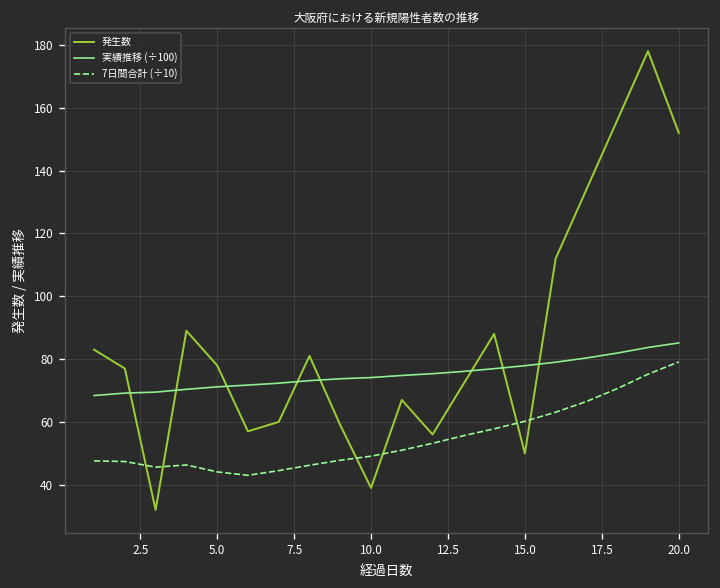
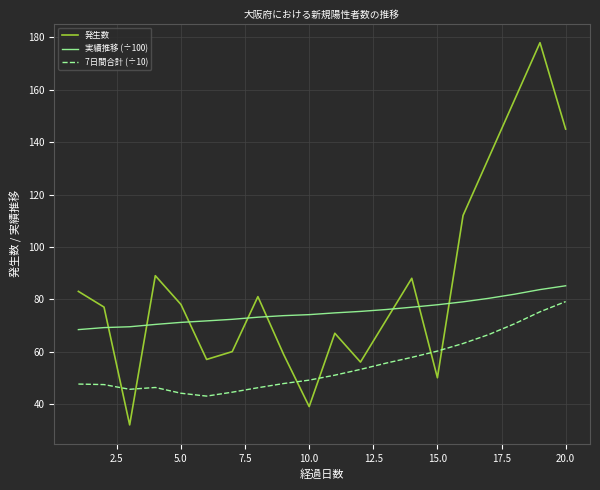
  {
    "発生数": {
      "5.0": 78,
      "10.0": 39,
      "15.0": 50,
-     "20.0": 152
+     "20.0": 145
    }
  }
